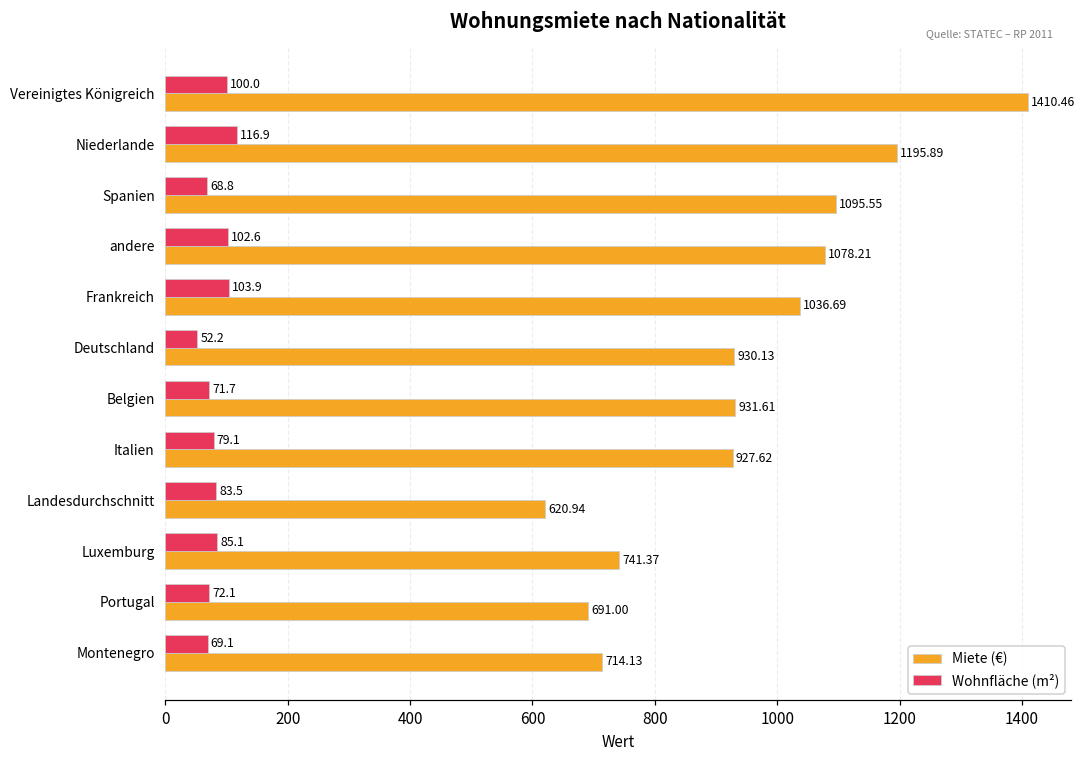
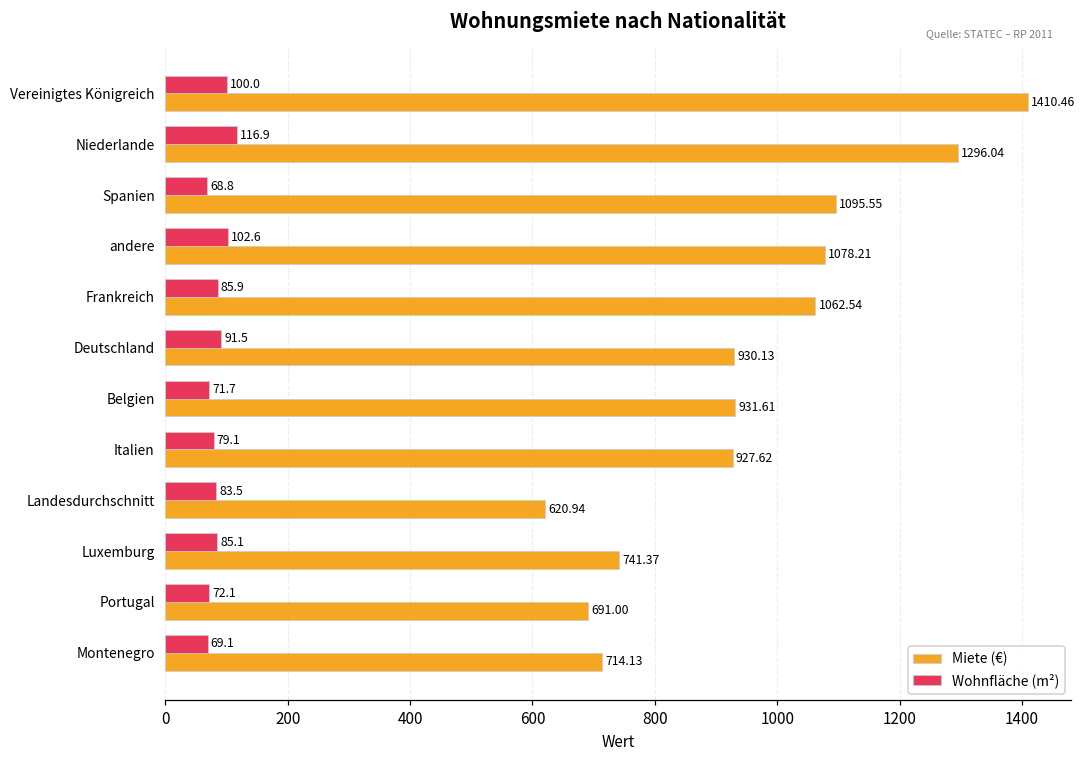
  {
    "Miete (€)": {
      "Vereinigtes Königreich": 1410.46,
-     "Niederlande": 1195.89,
+     "Niederlande": 1296.04,
      "Spanien": 1095.55,
      "andere": 1078.21,
-     "Frankreich": 1036.69,
+     "Frankreich": 1062.54,
      "Deutschland": 930.13,
      "Belgien": 931.61,
      "Italien": 927.62,
      "Landesdurchschnitt": 620.94,
      "Luxemburg": 741.37,
      "Portugal": 691.00,
      "Montenegro": 714.13
    },
    "Wohnfläche (m²)": {
      "Vereinigtes Königreich": 100.0,
      "Niederlande": 116.9,
      "Spanien": 68.8,
      "andere": 102.6,
-     "Frankreich": 103.9,
-     "Deutschland": 52.2,
+     "Frankreich": 85.9,
+     "Deutschland": 91.5,
      "Belgien": 71.7,
      "Italien": 79.1,
      "Landesdurchschnitt": 83.5,
      "Luxemburg": 85.1,
      "Portugal": 72.1,
      "Montenegro": 69.1
    }
  }
